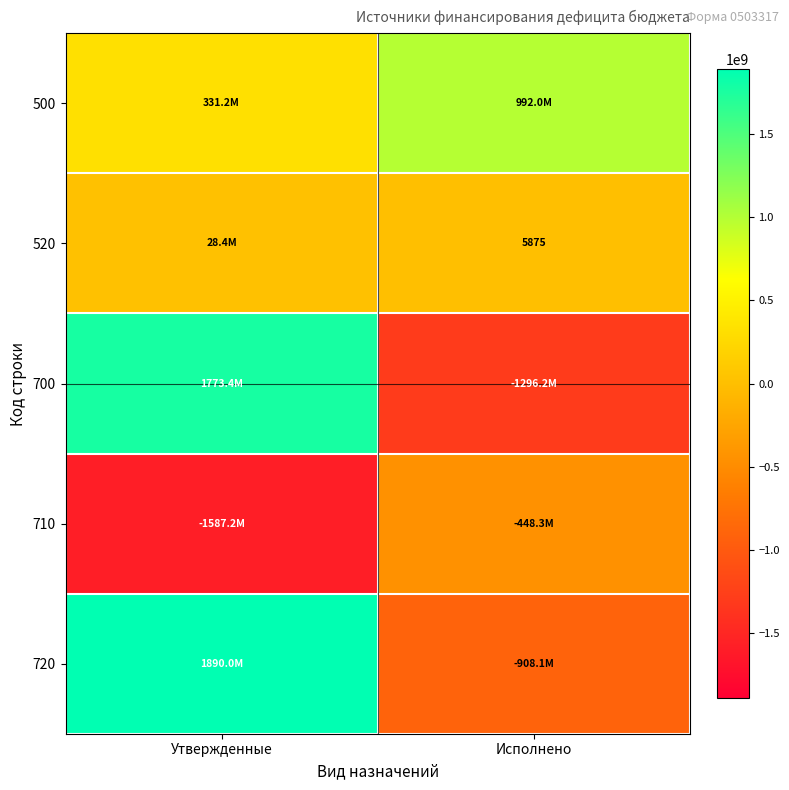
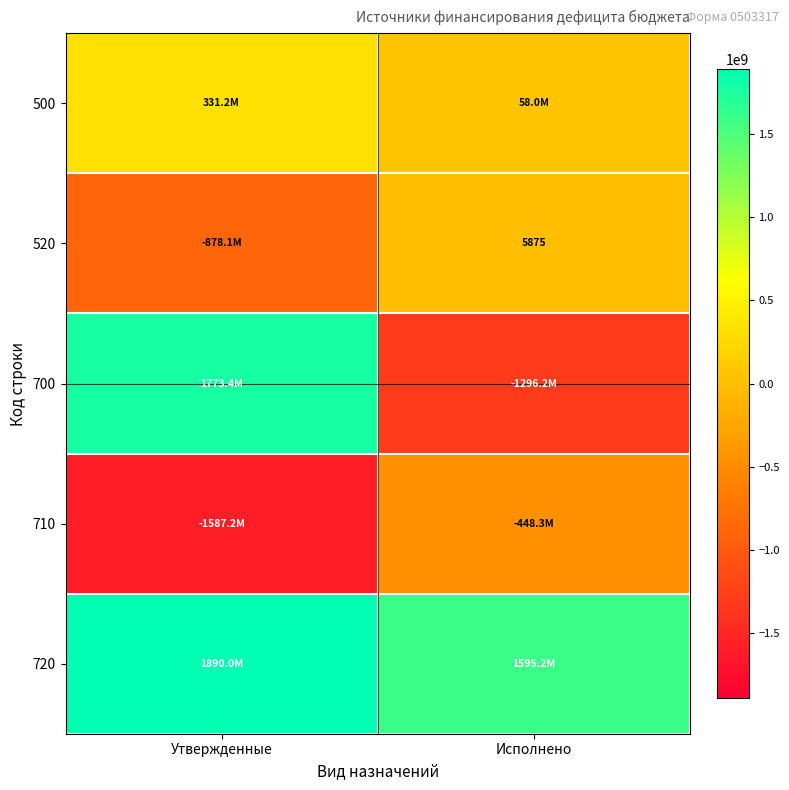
  {
    "500": {
      "Утвержденные": "331.2M",
-     "Исполнено": "992.0M"
+     "Исполнено": "58.0M"
    },
    "520": {
-     "Утвержденные": "28.4M",
+     "Утвержденные": "-878.1M",
      "Исполнено": "5875"
    },
    "700": {
      "Утвержденные": "1773.4M",
      "Исполнено": "-1296.2M"
    },
    "710": {
      "Утвержденные": "-1587.2M",
      "Исполнено": "-448.3M"
    },
    "720": {
      "Утвержденные": "1890.0M",
-     "Исполнено": "-908.1M"
+     "Исполнено": "1595.2M"
    }
  }
